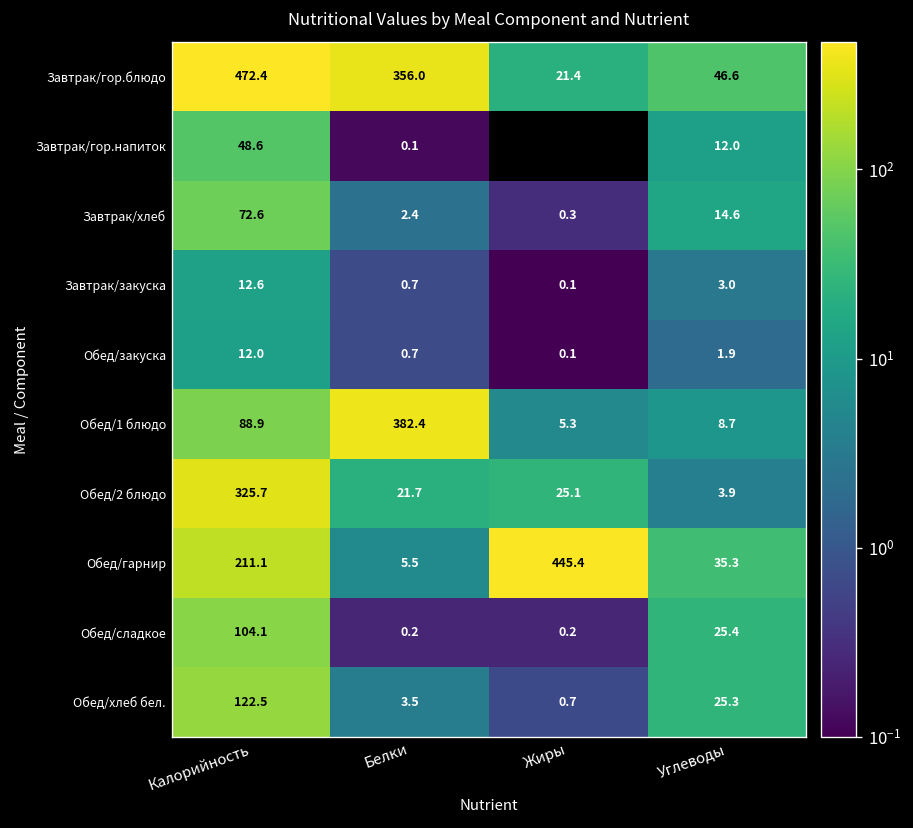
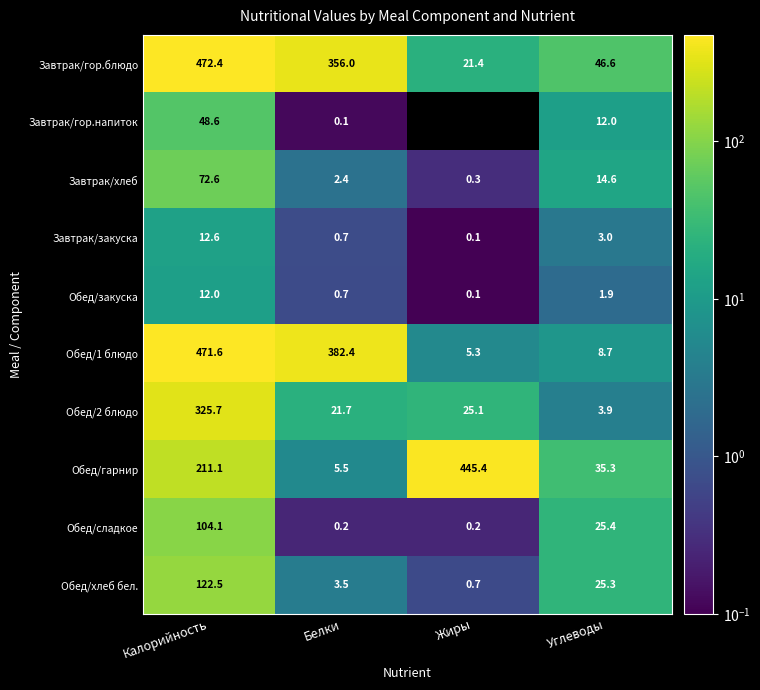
  {
    "Завтрак/гор.блюдо": {
      "Калорийность": 472.4,
      "Белки": 356.0,
      "Жиры": 21.4,
      "Углеводы": 46.6
    },
    "Завтрак/гор.напиток": {
      "Калорийность": 48.6,
      "Белки": 0.1,
      "Углеводы": 12.0
    },
    "Завтрак/хлеб": {
      "Калорийность": 72.6,
      "Белки": 2.4,
      "Жиры": 0.3,
      "Углеводы": 14.6
    },
    "Завтрак/закуска": {
      "Калорийность": 12.6,
      "Белки": 0.7,
      "Жиры": 0.1,
      "Углеводы": 3.0
    },
    "Обед/закуска": {
      "Калорийность": 12.0,
      "Белки": 0.7,
      "Жиры": 0.1,
      "Углеводы": 1.9
    },
    "Обед/1 блюдо": {
-     "Калорийность": 88.9,
+     "Калорийность": 471.6,
      "Белки": 382.4,
      "Жиры": 5.3,
      "Углеводы": 8.7
    },
    "Обед/2 блюдо": {
      "Калорийность": 325.7,
      "Белки": 21.7,
      "Жиры": 25.1,
      "Углеводы": 3.9
    },
    "Обед/гарнир": {
      "Калорийность": 211.1,
      "Белки": 5.5,
      "Жиры": 445.4,
      "Углеводы": 35.3
    },
    "Обед/сладкое": {
      "Калорийность": 104.1,
      "Белки": 0.2,
      "Жиры": 0.2,
      "Углеводы": 25.4
    },
    "Обед/хлеб бел.": {
      "Калорийность": 122.5,
      "Белки": 3.5,
      "Жиры": 0.7,
      "Углеводы": 25.3
    }
  }
